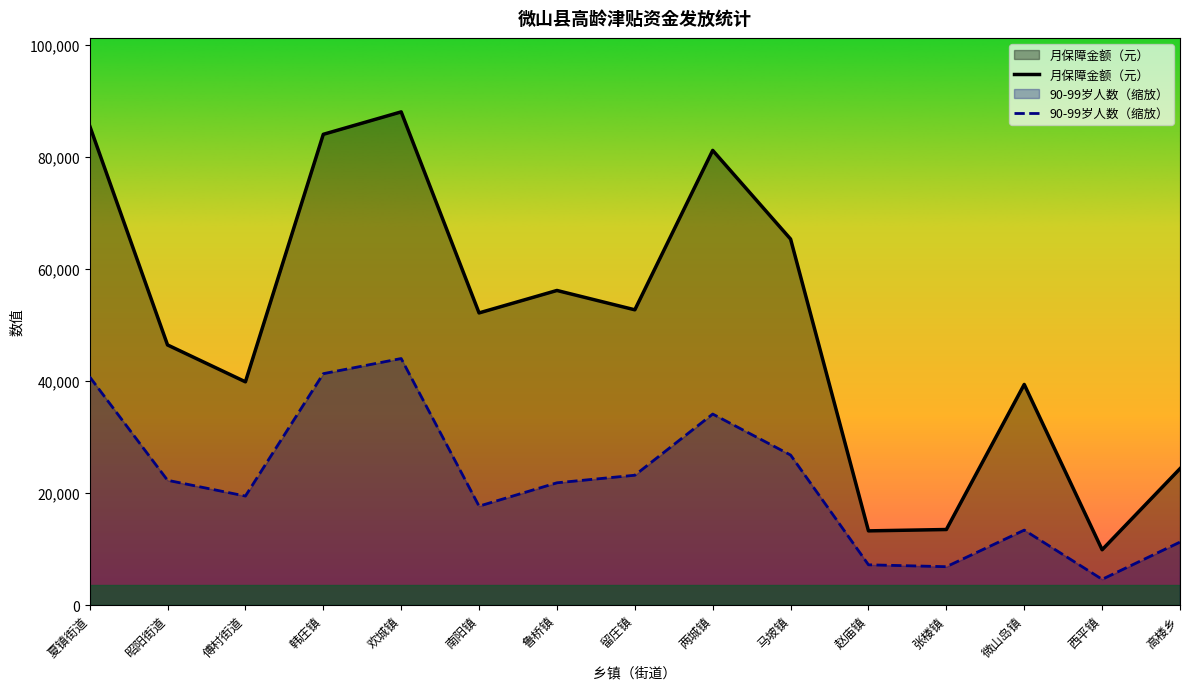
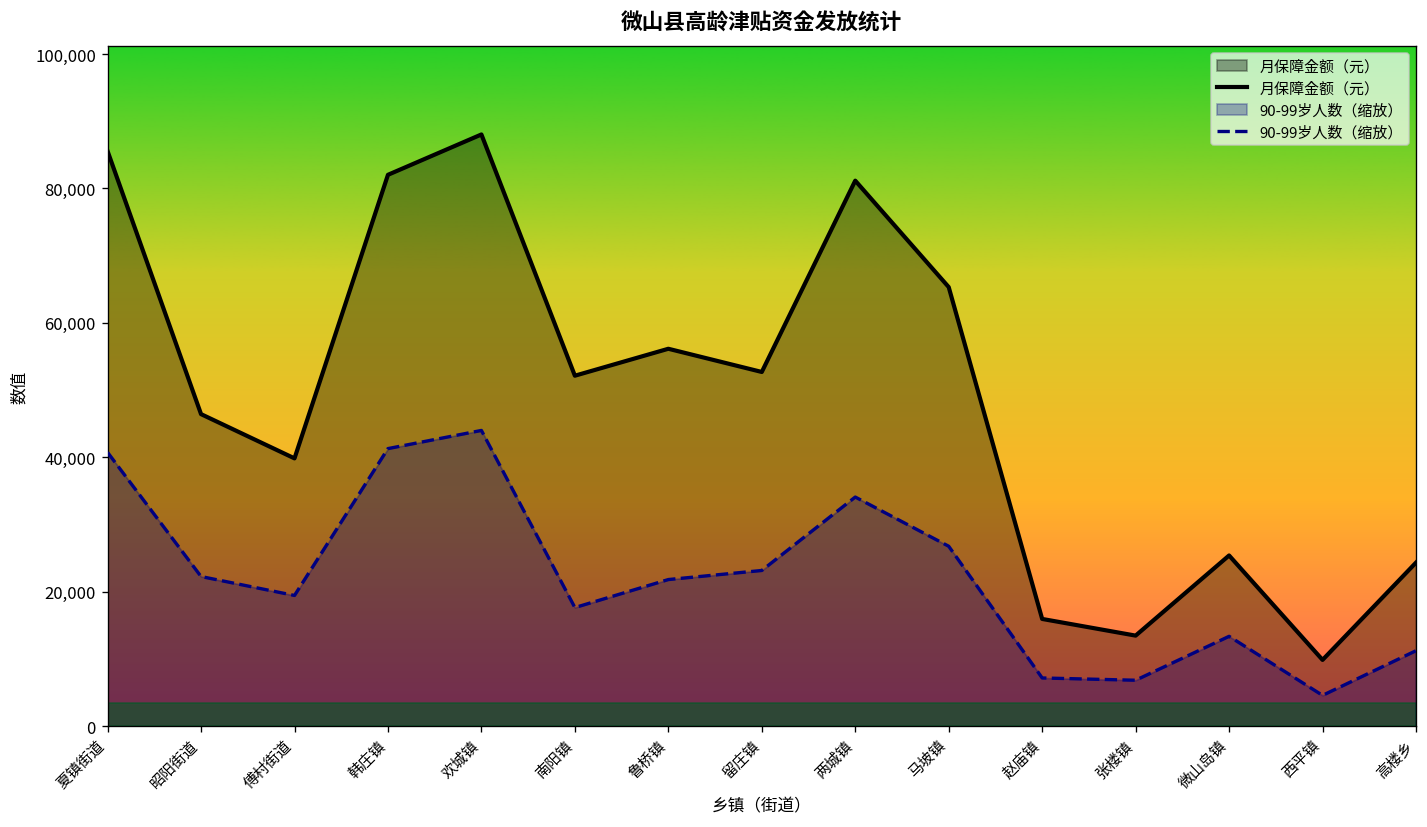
  {
    "月保障金额（元）": {
      "夏镇街道": "86,000",
      "昭阳街道": "46,000",
      "傅村街道": "40,000",
-     "韩庄镇": "84,000",
+     "韩庄镇": "82,000",
      "欢城镇": "88,000",
      "南阳镇": "52,000",
      "鲁桥镇": "56,000",
      "留庄镇": "53,000",
      "两城镇": "81,000",
      "马坡镇": "65,000",
-     "赵庙镇": "13,000",
+     "赵庙镇": "16,000",
      "张楼镇": "14,000",
-     "微山岛镇": "39,000",
+     "微山岛镇": "25,000",
      "西平镇": "10,000",
      "高楼乡": "24,000"
    },
    "90-99岁人数（缩放）": {
      "夏镇街道": "41,000",
      "昭阳街道": "22,000",
      "傅村街道": "19,000",
      "韩庄镇": "41,000",
      "欢城镇": "44,000",
      "南阳镇": "18,000",
      "鲁桥镇": "22,000",
      "留庄镇": "23,000",
      "两城镇": "34,000",
      "马坡镇": "27,000",
      "赵庙镇": "7,000",
      "张楼镇": "7,000",
      "微山岛镇": "13,000",
      "西平镇": "5,000",
      "高楼乡": "11,000"
    }
  }
